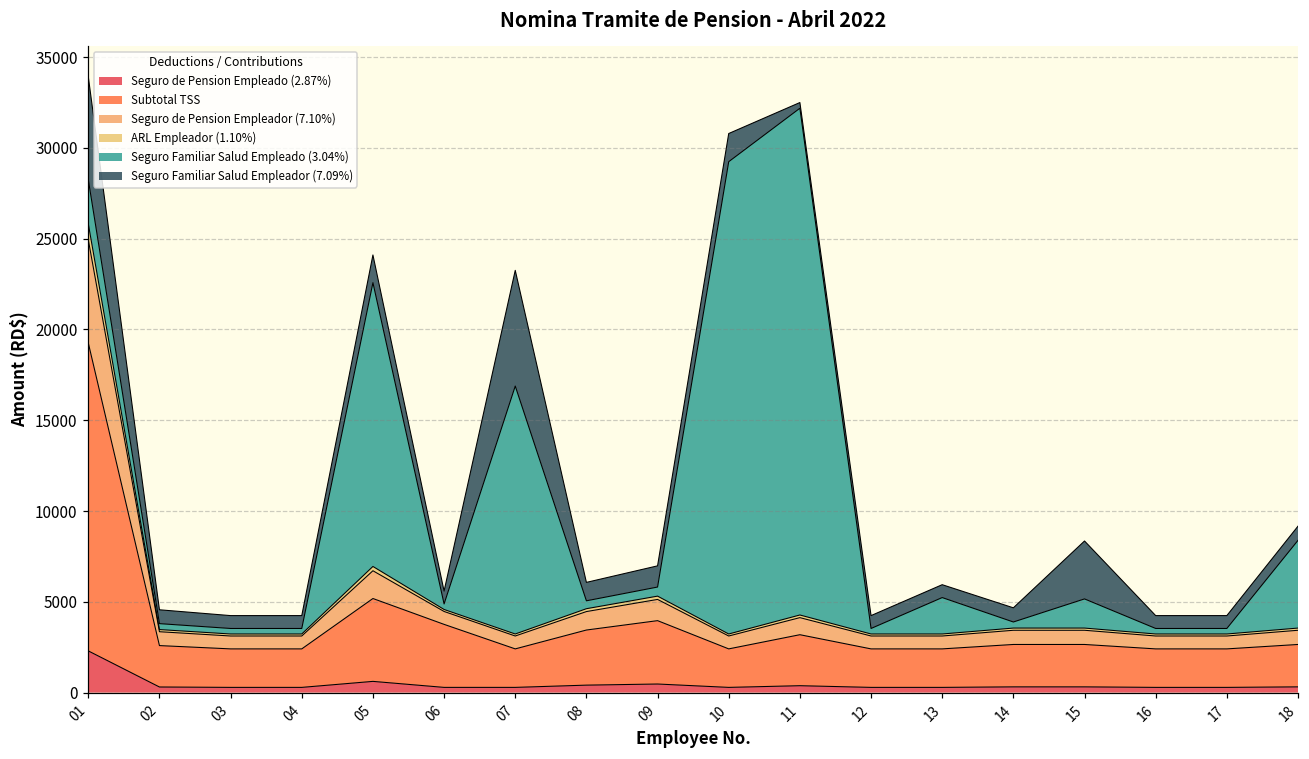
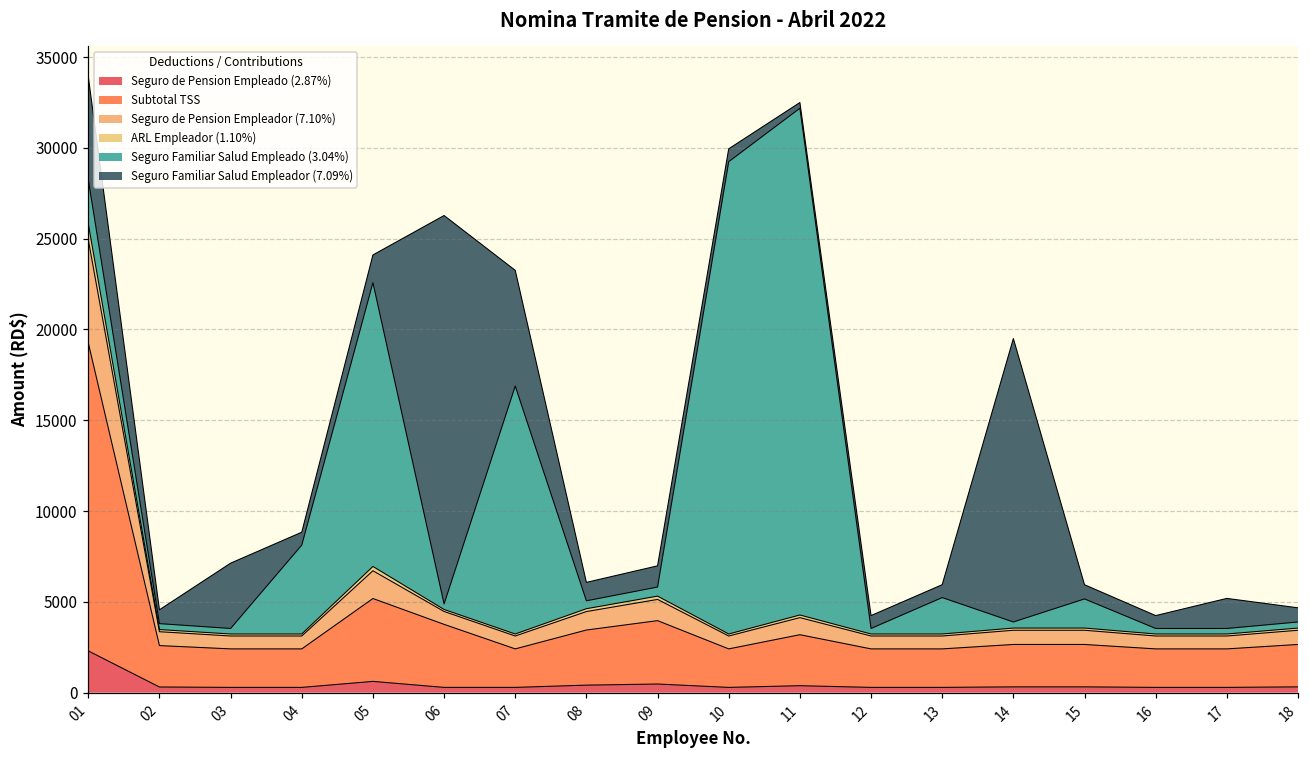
  {
    "Seguro Familiar Salud Empleado (3.04%)": {
      "01": 2400,
      "02": 300,
      "03": 300,
-     "04": 300,
+     "04": 4900,
      "05": 15600,
      "06": 300,
      "07": 13700,
      "08": 400,
      "09": 500,
      "10": 26000,
      "11": 27900,
      "12": 300,
      "13": 2000,
      "14": 300,
      "15": 1600,
      "16": 300,
      "17": 300,
-     "18": 4800
+     "18": 300
    },
    "Seguro Familiar Salud Empleador (7.09%)": {
      "01": 5700,
      "02": 800,
-     "03": 700,
+     "03": 3600,
      "04": 700,
      "05": 1500,
-     "06": 700,
+     "06": 21400,
      "07": 6400,
      "08": 1000,
      "09": 1200,
-     "10": 1600,
+     "10": 700,
      "11": 300,
      "12": 700,
      "13": 700,
-     "14": 800,
-     "15": 3200,
+     "14": 15600,
+     "15": 800,
      "16": 700,
-     "17": 700,
+     "17": 1700,
      "18": 800
    }
  }
